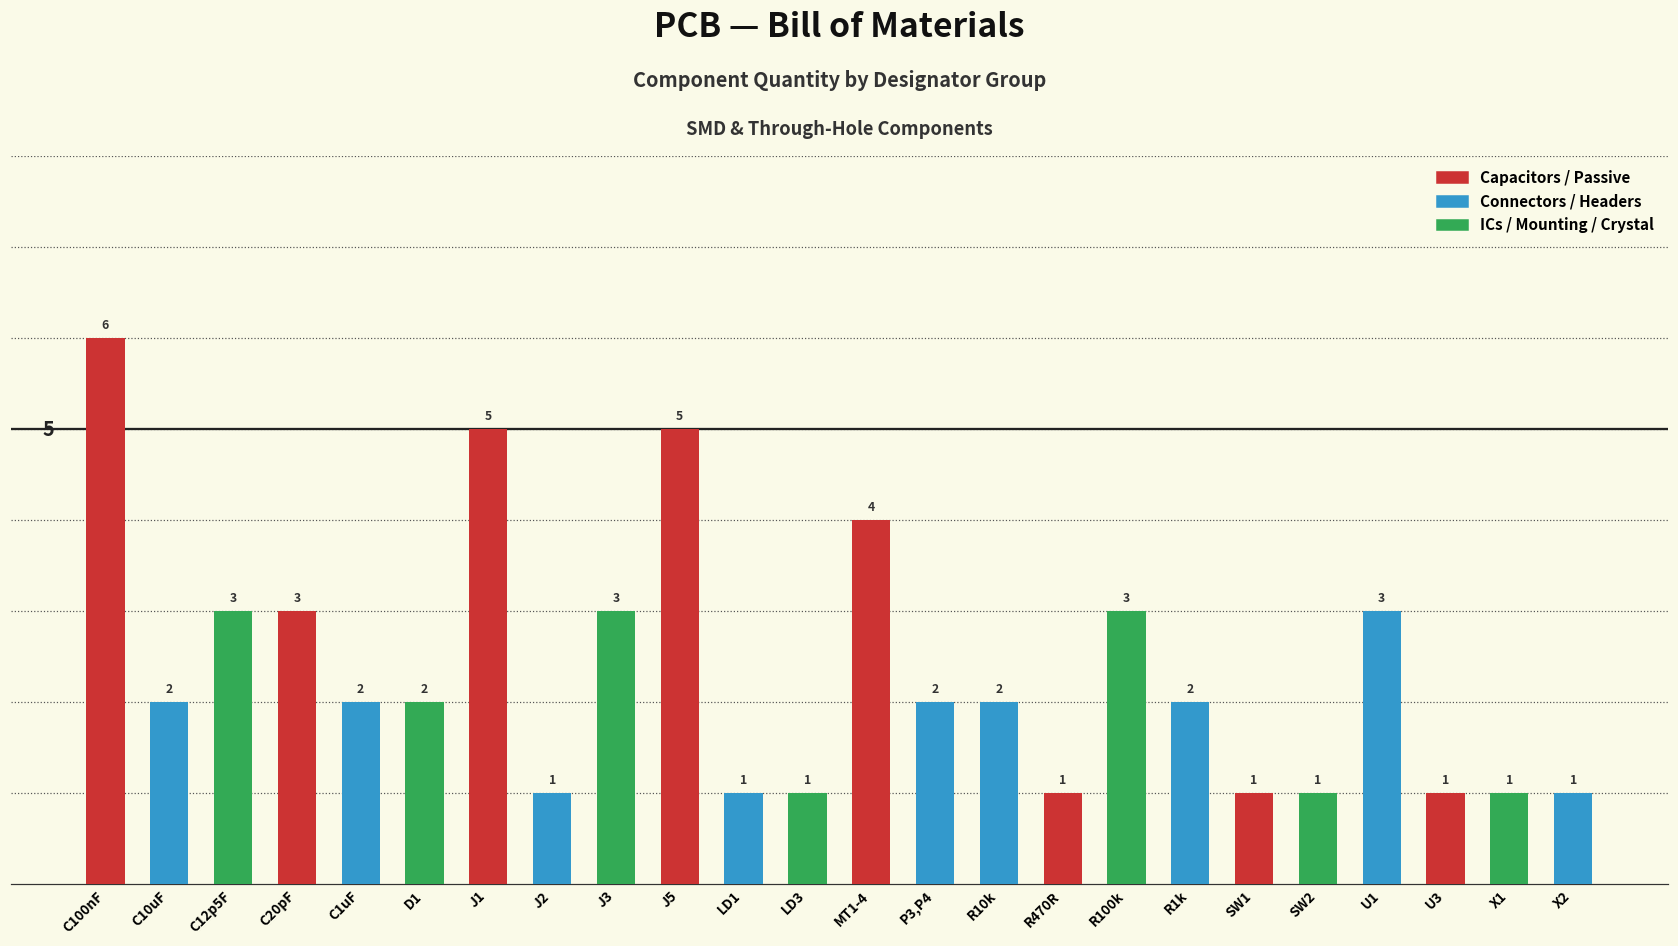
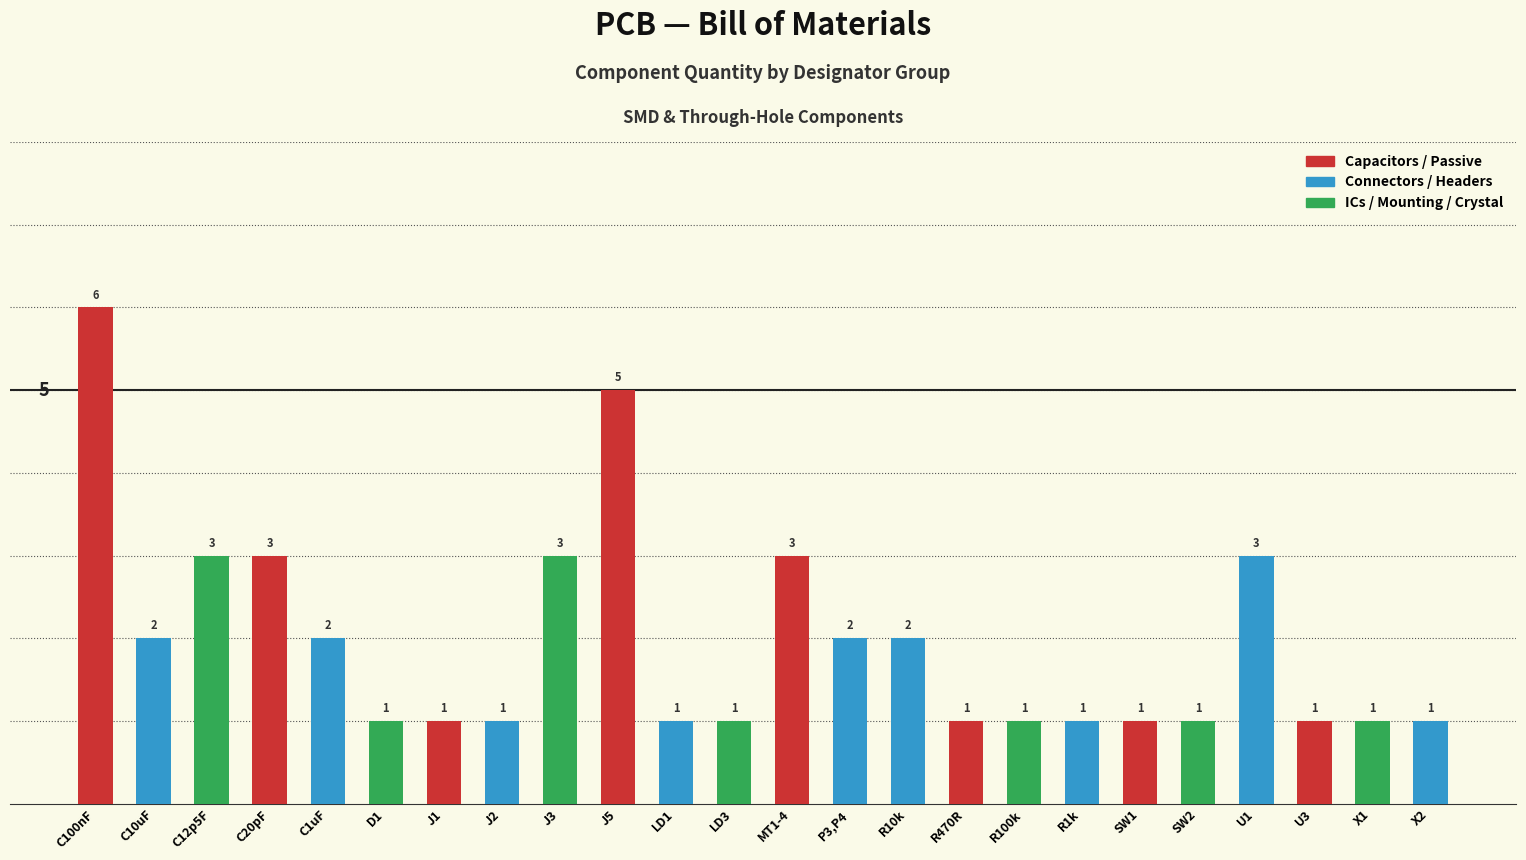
  {
    "C100nF": 6,
    "C10uF": 2,
    "C12p5F": 3,
    "C20pF": 3,
    "C1uF": 2,
-   "D1": 2,
-   "J1": 5,
+   "D1": 1,
+   "J1": 1,
    "J2": 1,
    "J3": 3,
    "J5": 5,
    "LD1": 1,
    "LD3": 1,
-   "MT1-4": 4,
+   "MT1-4": 3,
    "P3,P4": 2,
    "R10k": 2,
    "R470R": 1,
-   "R100k": 3,
-   "R1k": 2,
+   "R100k": 1,
+   "R1k": 1,
    "SW1": 1,
    "SW2": 1,
    "U1": 3,
    "U3": 1,
    "X1": 1,
    "X2": 1
  }
